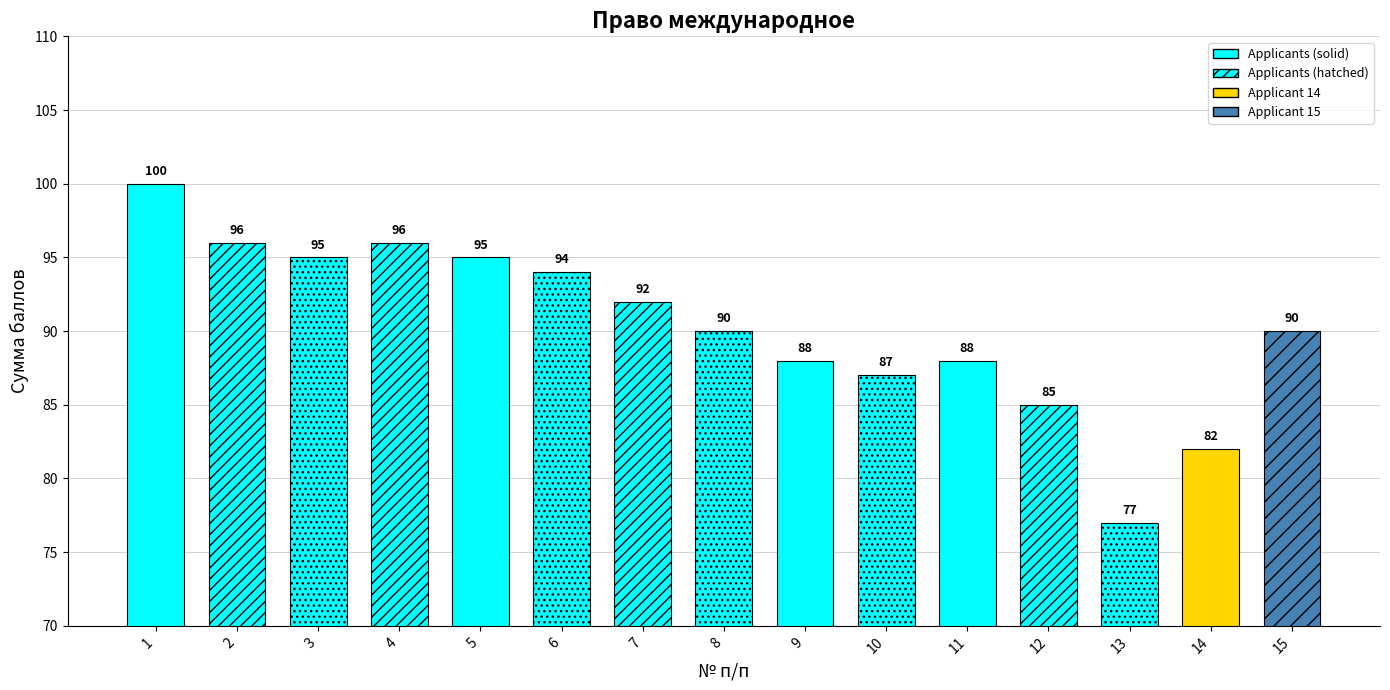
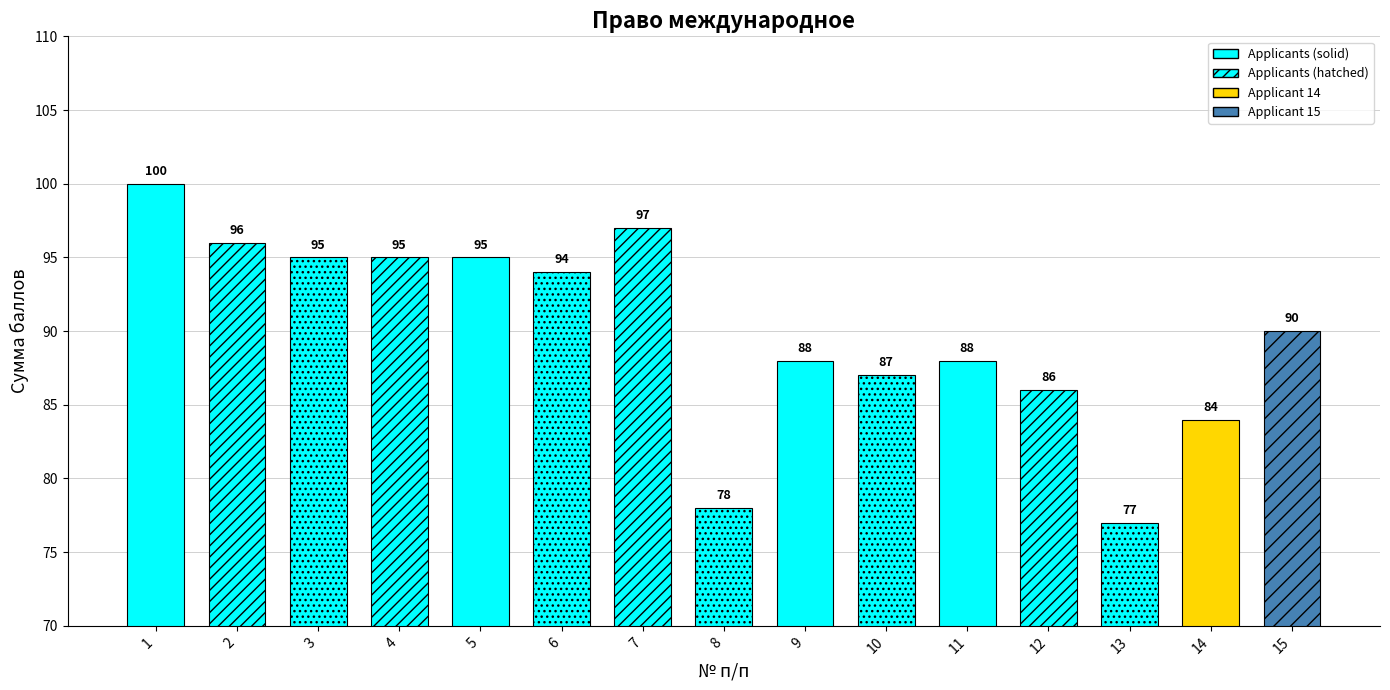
  {
    "1": 100,
    "2": 96,
    "3": 95,
-   "4": 96,
+   "4": 95,
    "5": 95,
    "6": 94,
-   "7": 92,
-   "8": 90,
+   "7": 97,
+   "8": 78,
    "9": 88,
    "10": 87,
    "11": 88,
-   "12": 85,
+   "12": 86,
    "13": 77,
-   "14": 82,
+   "14": 84,
    "15": 90
  }
